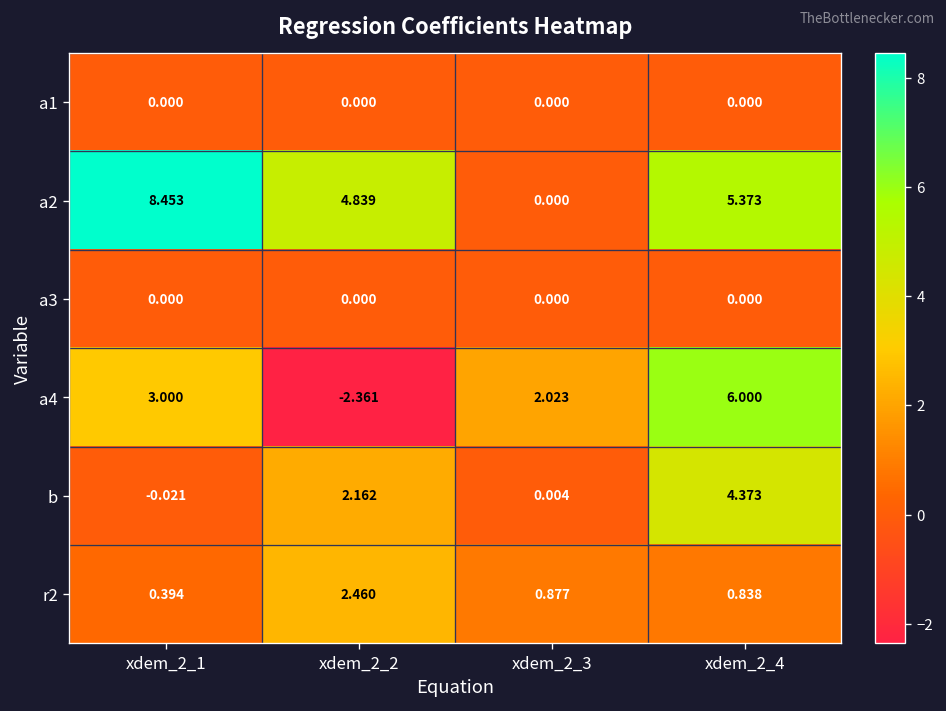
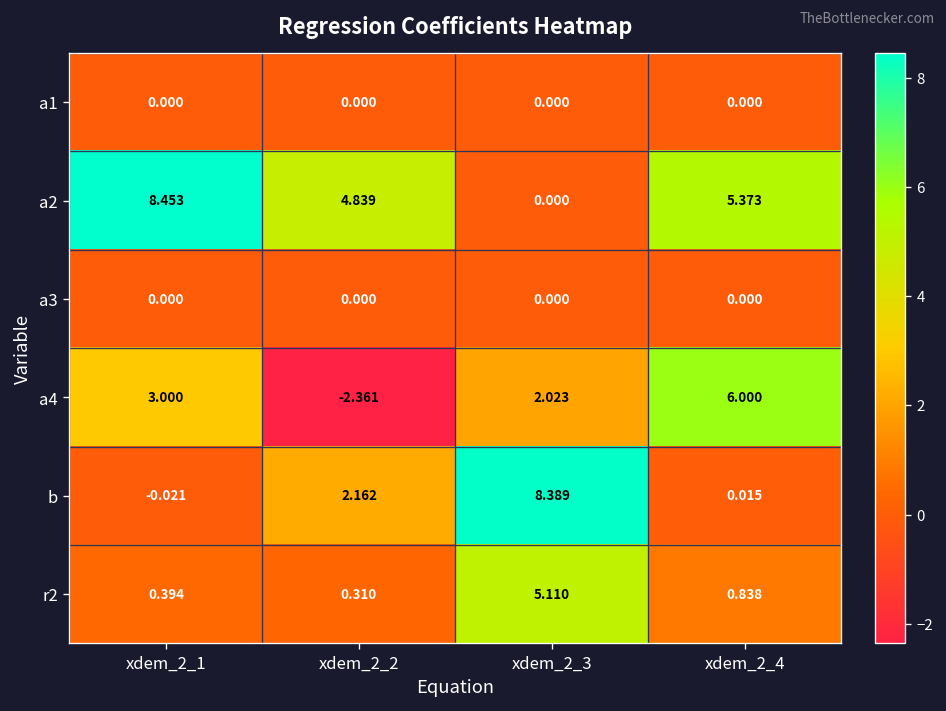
  {
    "a1": {
      "xdem_2_1": 0.000,
      "xdem_2_2": 0.000,
      "xdem_2_3": 0.000,
      "xdem_2_4": 0.000
    },
    "a2": {
      "xdem_2_1": 8.453,
      "xdem_2_2": 4.839,
      "xdem_2_3": 0.000,
      "xdem_2_4": 5.373
    },
    "a3": {
      "xdem_2_1": 0.000,
      "xdem_2_2": 0.000,
      "xdem_2_3": 0.000,
      "xdem_2_4": 0.000
    },
    "a4": {
      "xdem_2_1": 3.000,
      "xdem_2_2": -2.361,
      "xdem_2_3": 2.023,
      "xdem_2_4": 6.000
    },
    "b": {
      "xdem_2_1": -0.021,
      "xdem_2_2": 2.162,
-     "xdem_2_3": 0.004,
-     "xdem_2_4": 4.373
+     "xdem_2_3": 8.389,
+     "xdem_2_4": 0.015
    },
    "r2": {
      "xdem_2_1": 0.394,
-     "xdem_2_2": 2.460,
-     "xdem_2_3": 0.877,
+     "xdem_2_2": 0.310,
+     "xdem_2_3": 5.110,
      "xdem_2_4": 0.838
    }
  }
